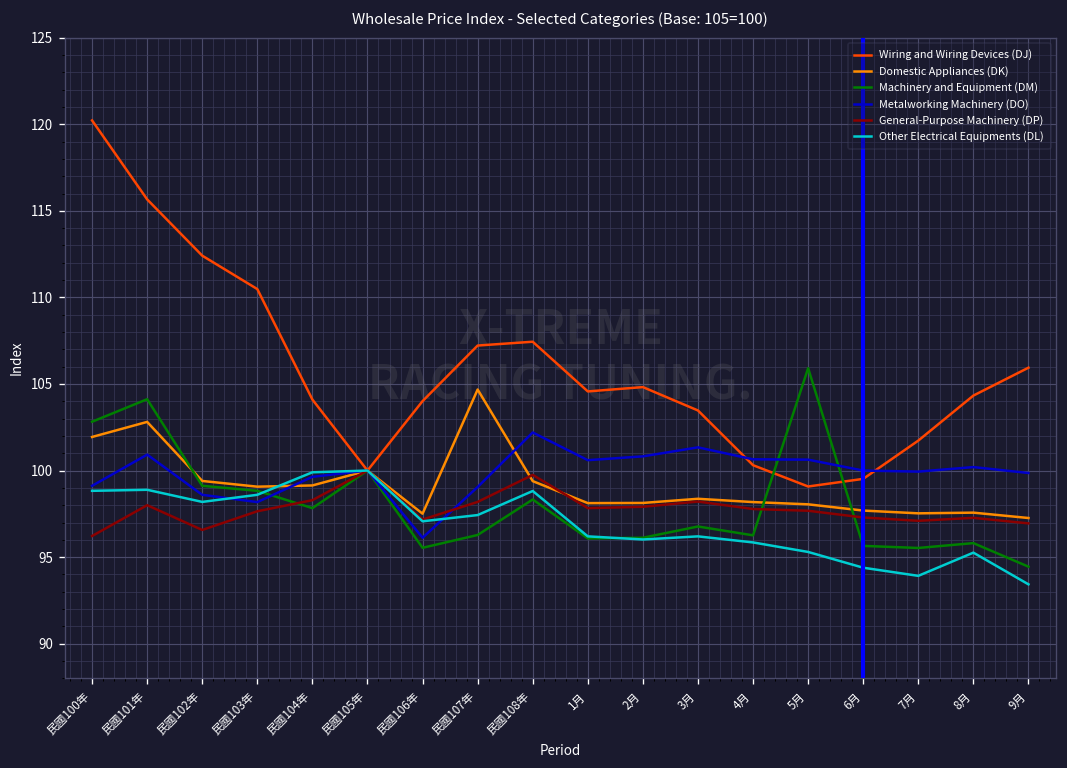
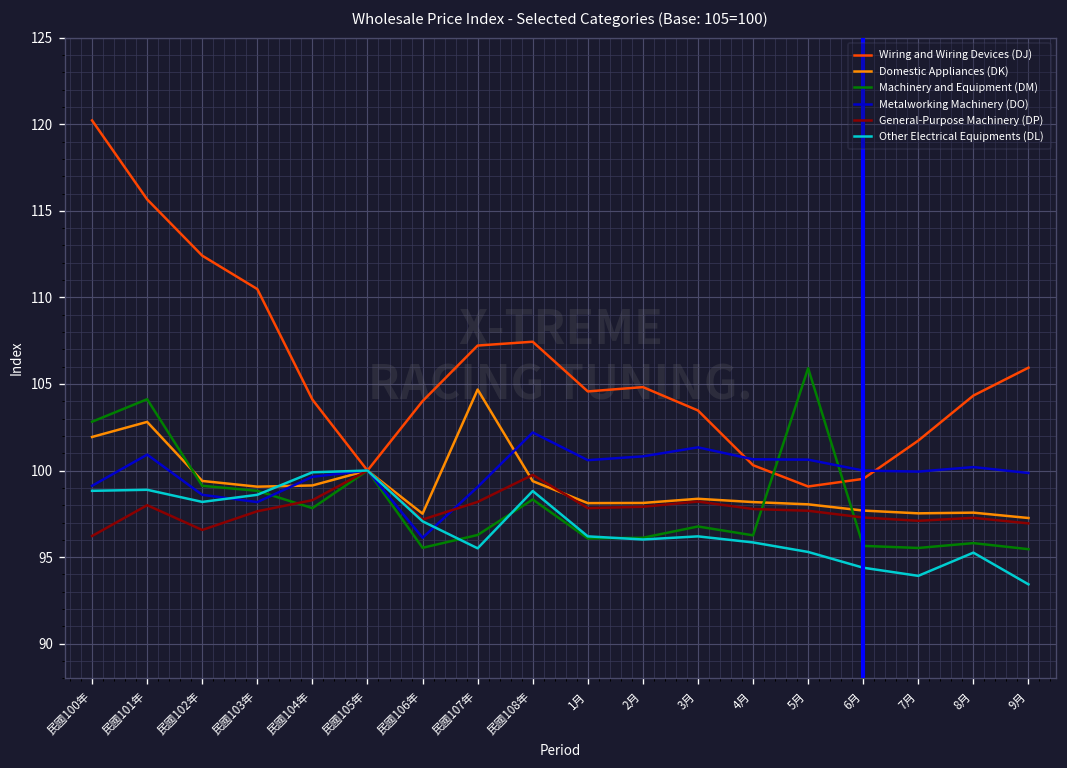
  {
    "Wiring and Wiring Devices (DJ)": {
      "民國100年": 120.2,
      "民國101年": 115.7,
      "民國102年": 112.4,
      "民國103年": 110.5,
      "民國104年": 104.1,
      "民國106年": 104.0,
      "民國107年": 107.2,
      "民國108年": 107.4,
      "1月": 104.6,
      "2月": 104.8,
      "3月": 103.5,
      "4月": 100.3,
      "5月": 99.1,
      "6月": 99.5,
      "7月": 101.7,
      "8月": 104.3,
      "9月": 105.9
    },
    "Domestic Appliances (DK)": {
      "民國100年": 101.9,
      "民國101年": 102.8,
      "民國102年": 99.4,
      "民國103年": 99.1,
      "民國104年": 99.1,
      "民國106年": 97.5,
      "民國107年": 104.7,
      "民國108年": 99.4,
      "1月": 98.1,
      "2月": 98.1,
      "4月": 98.2,
      "5月": 98.1,
      "6月": 97.7,
      "7月": 97.5,
      "8月": 97.6,
      "9月": 97.3
    },
    "Machinery and Equipment (DM)": {
      "民國100年": 102.8,
      "民國101年": 104.1,
      "民國102年": 99.1,
      "民國103年": 98.8,
      "民國104年": 97.8,
      "民國106年": 95.5,
      "民國107年": 96.3,
      "民國108年": 98.3,
      "3月": 96.8,
      "4月": 96.3,
      "5月": 105.9,
      "6月": 95.7,
      "7月": 95.5,
      "8月": 95.8,
-     "9月": 94.5
+     "9月": 95.5
    },
    "Metalworking Machinery (DO)": {
      "民國100年": 99.1,
      "民國101年": 100.9,
      "民國102年": 98.6,
      "民國103年": 98.2,
      "民國104年": 99.6,
      "民國106年": 96.1,
      "民國107年": 99.1,
      "民國108年": 102.2,
      "1月": 100.6,
      "2月": 100.8,
      "3月": 101.3,
      "4月": 100.7,
      "5月": 100.6,
      "6月": 100.0,
      "7月": 99.9,
      "8月": 100.2,
      "9月": 99.9
    },
    "General-Purpose Machinery (DP)": {
      "民國100年": 96.2,
      "民國101年": 98.0,
      "民國102年": 96.6,
      "民國103年": 97.7,
      "民國104年": 98.3,
      "民國107年": 98.2,
      "民國108年": 99.8,
      "1月": 97.8,
      "2月": 97.9,
      "4月": 97.8,
      "5月": 97.7,
      "6月": 97.3,
      "7月": 97.1,
      "8月": 97.3,
      "9月": 97.0
    },
    "Other Electrical Equipments (DL)": {
      "民國100年": 98.8,
      "民國101年": 98.9,
      "民國102年": 98.2,
      "民國103年": 98.6,
      "民國104年": 99.9,
-     "民國107年": 97.4,
+     "民國107年": 95.5,
      "民國108年": 98.8,
      "3月": 96.2,
      "4月": 95.9,
      "5月": 95.3,
      "6月": 94.4,
      "7月": 93.9,
      "8月": 95.3,
      "9月": 93.4
    }
  }
